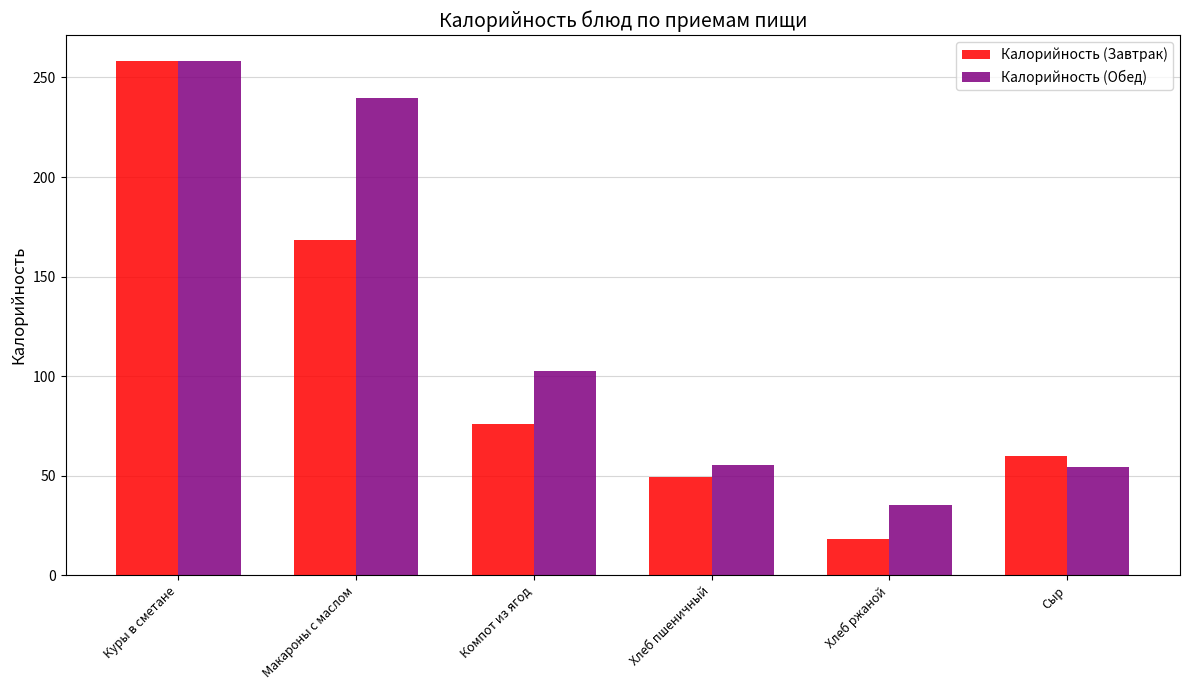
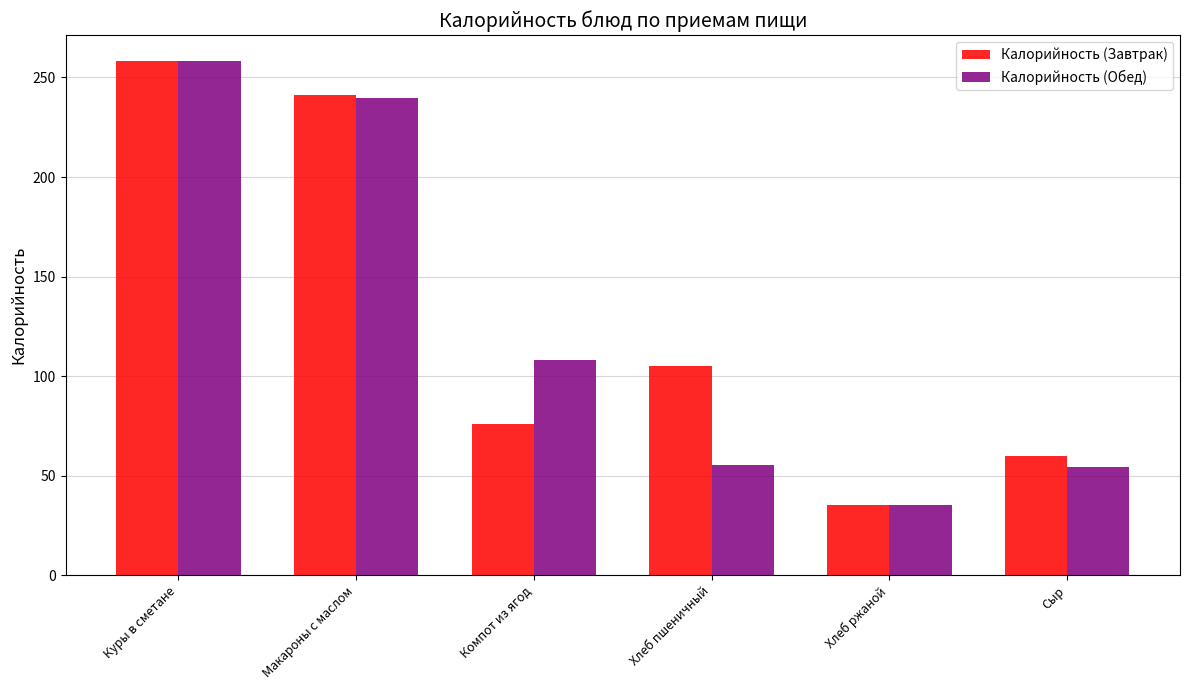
  {
    "Калорийность (Завтрак)": {
      "Куры в сметане": 258,
-     "Макароны с маслом": 168,
+     "Макароны с маслом": 241,
      "Компот из ягод": 76,
-     "Хлеб пшеничный": 49,
-     "Хлеб ржаной": 18,
+     "Хлеб пшеничный": 105,
+     "Хлеб ржаной": 35,
      "Сыр": 60
    },
    "Калорийность (Обед)": {
      "Куры в сметане": 258,
      "Макароны с маслом": 240,
-     "Компот из ягод": 102,
+     "Компот из ягод": 108,
      "Хлеб пшеничный": 56,
      "Хлеб ржаной": 35,
      "Сыр": 55
    }
  }
